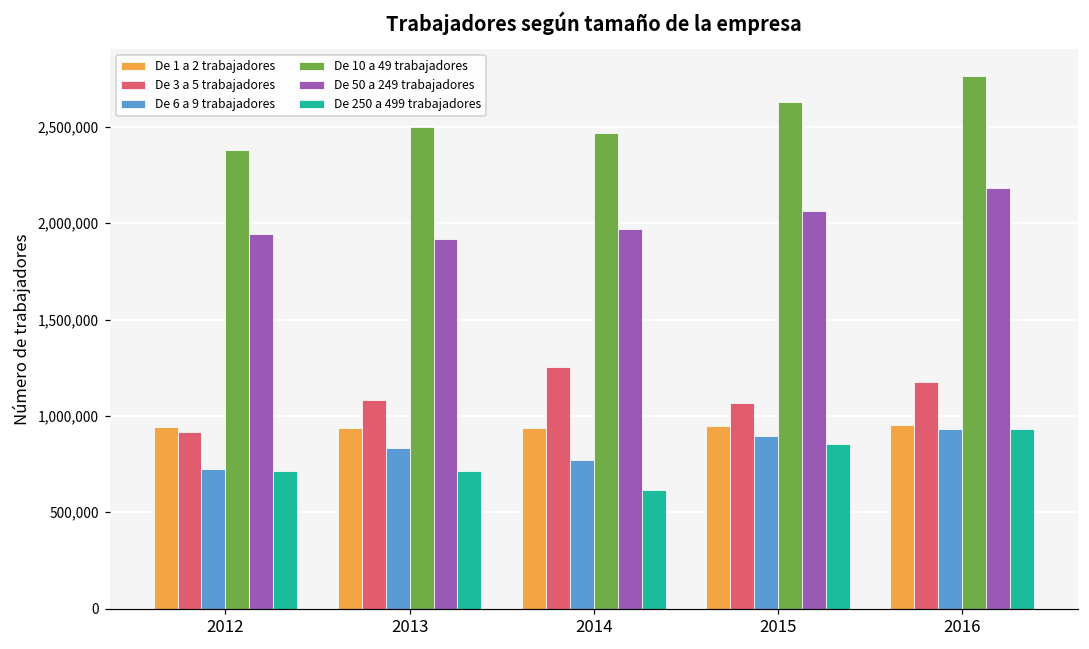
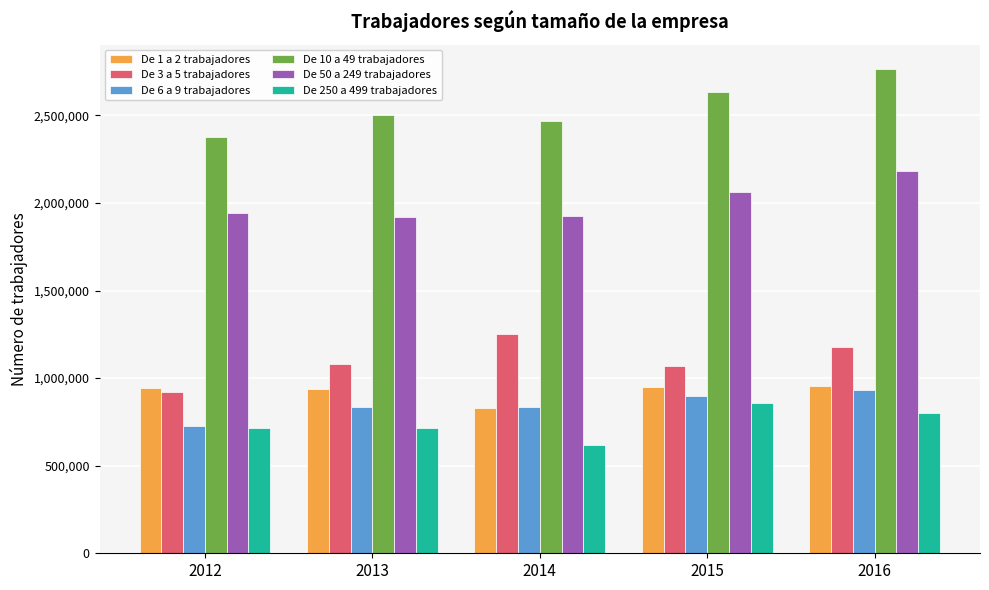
  {
    "De 1 a 2 trabajadores": {
      "2012": "940,000",
      "2013": "940,000",
-     "2014": "940,000",
+     "2014": "830,000",
      "2015": "950,000",
      "2016": "950,000"
    },
    "De 3 a 5 trabajadores": {
      "2012": "920,000",
      "2013": "1,080,000",
      "2014": "1,250,000",
      "2015": "1,070,000",
      "2016": "1,180,000"
    },
    "De 6 a 9 trabajadores": {
      "2012": "720,000",
      "2013": "830,000",
-     "2014": "770,000",
+     "2014": "830,000",
      "2015": "900,000",
      "2016": "930,000"
    },
    "De 10 a 49 trabajadores": {
      "2012": "2,380,000",
      "2013": "2,500,000",
      "2014": "2,470,000",
      "2015": "2,630,000",
      "2016": "2,770,000"
    },
    "De 50 a 249 trabajadores": {
      "2012": "1,940,000",
      "2013": "1,920,000",
-     "2014": "1,970,000",
+     "2014": "1,920,000",
      "2015": "2,060,000",
      "2016": "2,180,000"
    },
    "De 250 a 499 trabajadores": {
      "2012": "720,000",
      "2013": "720,000",
      "2014": "620,000",
      "2015": "860,000",
-     "2016": "930,000"
+     "2016": "800,000"
    }
  }
